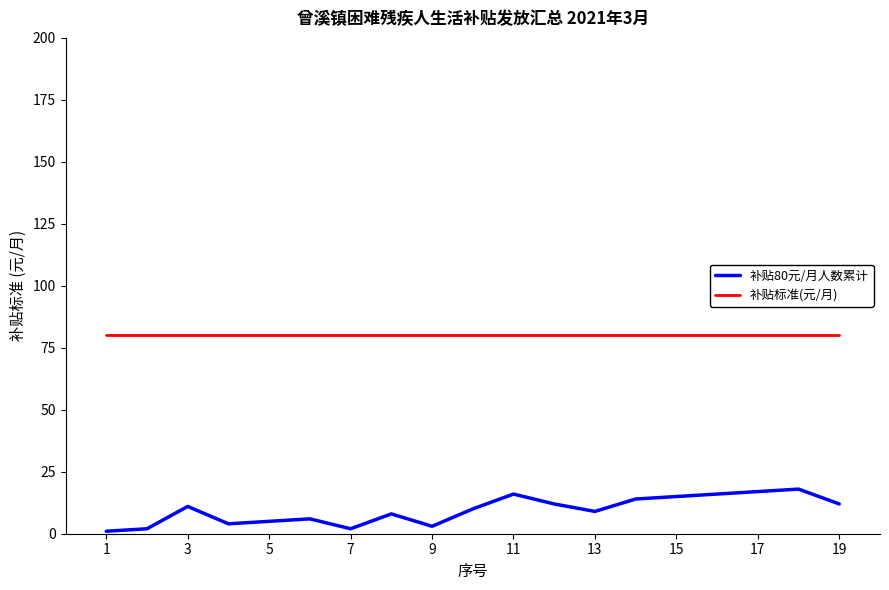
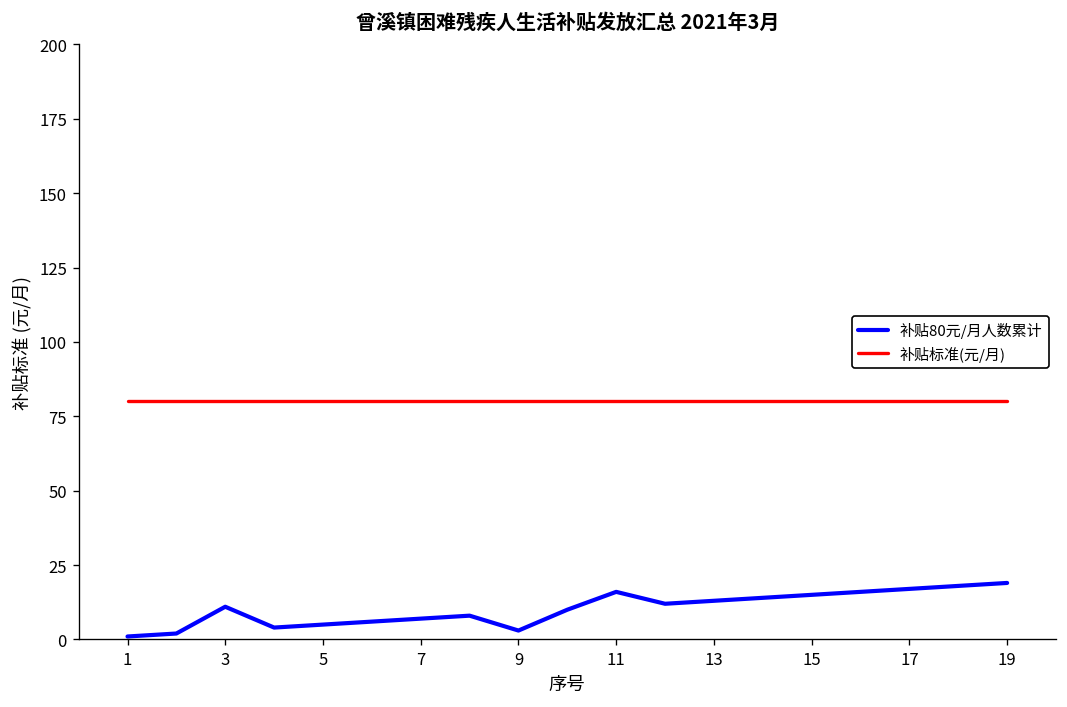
  {
    "补贴80元/月人数累计": {
      "1": 1,
      "3": 11,
      "5": 5,
-     "7": 2,
+     "7": 7,
      "9": 3,
      "11": 16,
-     "13": 9,
+     "13": 13,
      "15": 15,
      "17": 17,
-     "19": 12
+     "19": 19
    },
    "补贴标准(元/月)": {
      "1": 80,
      "3": 80,
      "5": 80,
      "7": 80,
      "9": 80,
      "11": 80,
      "13": 80,
      "15": 80,
      "17": 80,
      "19": 80
    }
  }
